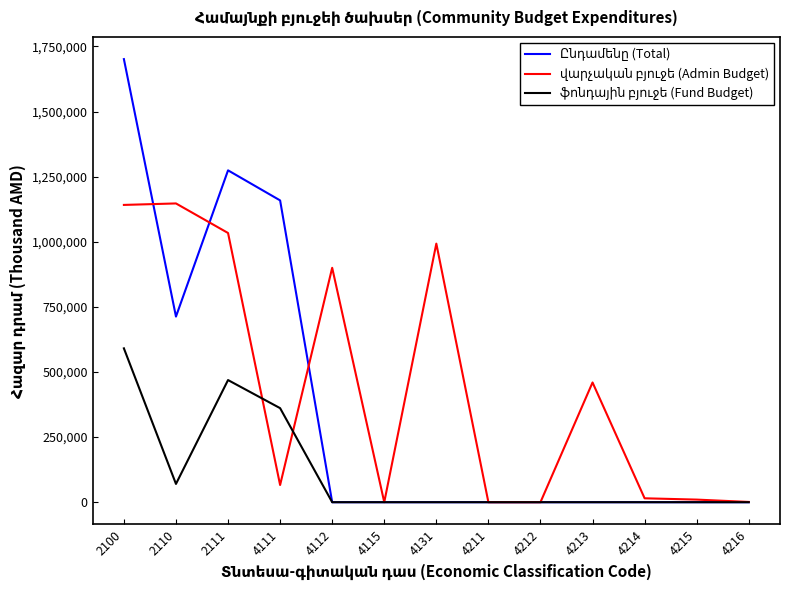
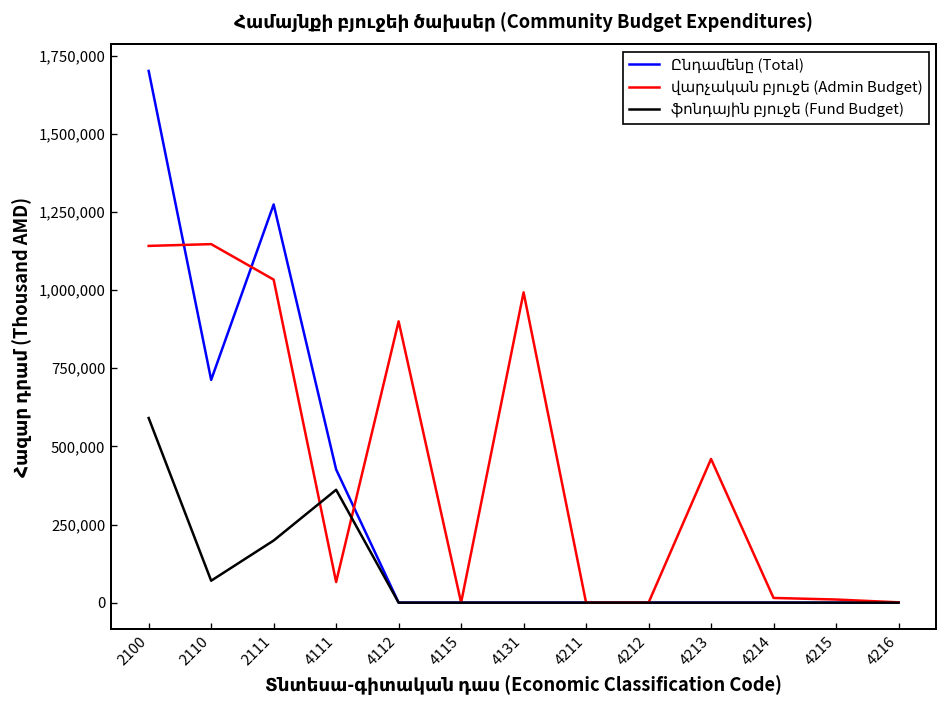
  {
    "Ընդամենը (Total)": {
      "2100": "1,700,000",
      "2110": "710,000",
      "2111": "1,270,000",
-     "4111": "1,160,000"
+     "4111": "430,000"
    },
    "վարչական բյուջե (Admin Budget)": {
      "2100": "1,140,000",
      "2110": "1,150,000",
      "2111": "1,030,000",
      "4111": "70,000",
      "4112": "900,000",
      "4131": "990,000",
      "4213": "460,000",
      "4214": "20,000",
      "4215": "10,000"
    },
    "ֆոնդային բյուջե (Fund Budget)": {
      "2100": "590,000",
      "2110": "70,000",
-     "2111": "470,000",
+     "2111": "200,000",
      "4111": "360,000"
    }
  }
